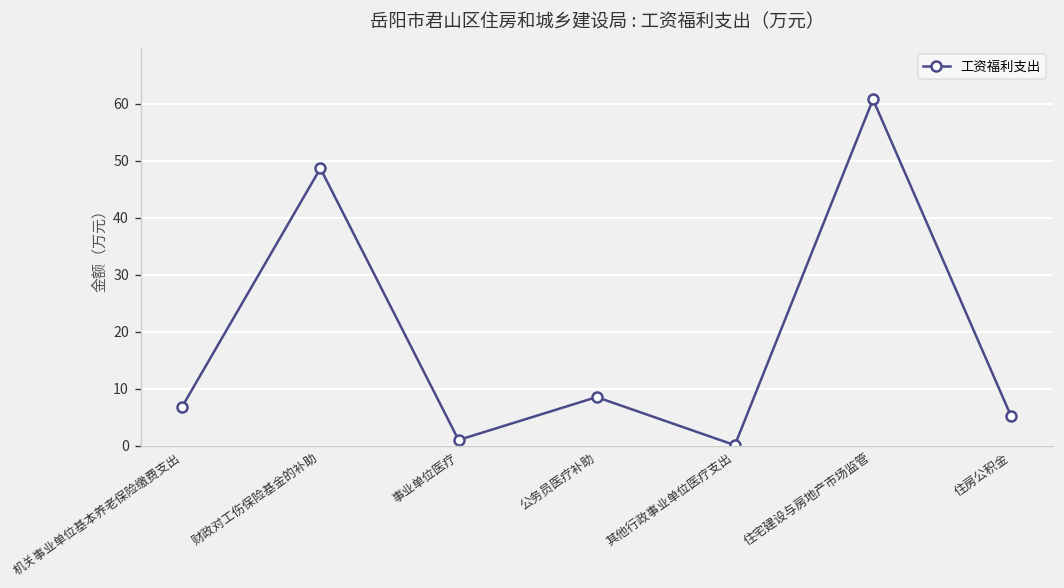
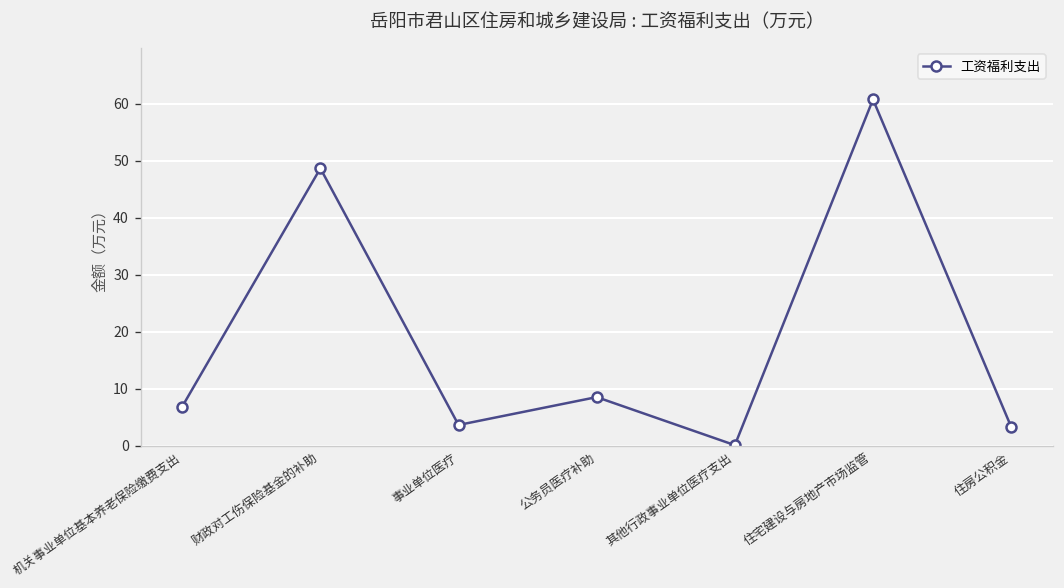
  {
    "机关事业单位基本养老保险缴费支出": 7,
    "财政对工伤保险基金的补助": 49,
-   "事业单位医疗": 1,
+   "事业单位医疗": 4,
    "公务员医疗补助": 9,
    "其他行政事业单位医疗支出": 0,
    "住宅建设与房地产市场监管": 61,
-   "住房公积金": 5
+   "住房公积金": 3
  }
